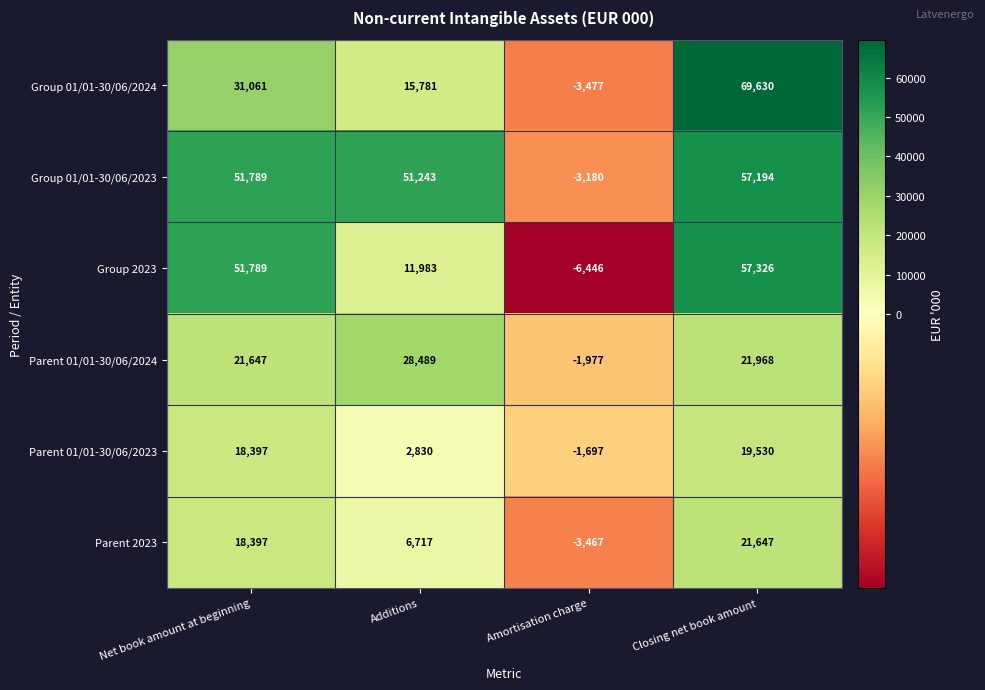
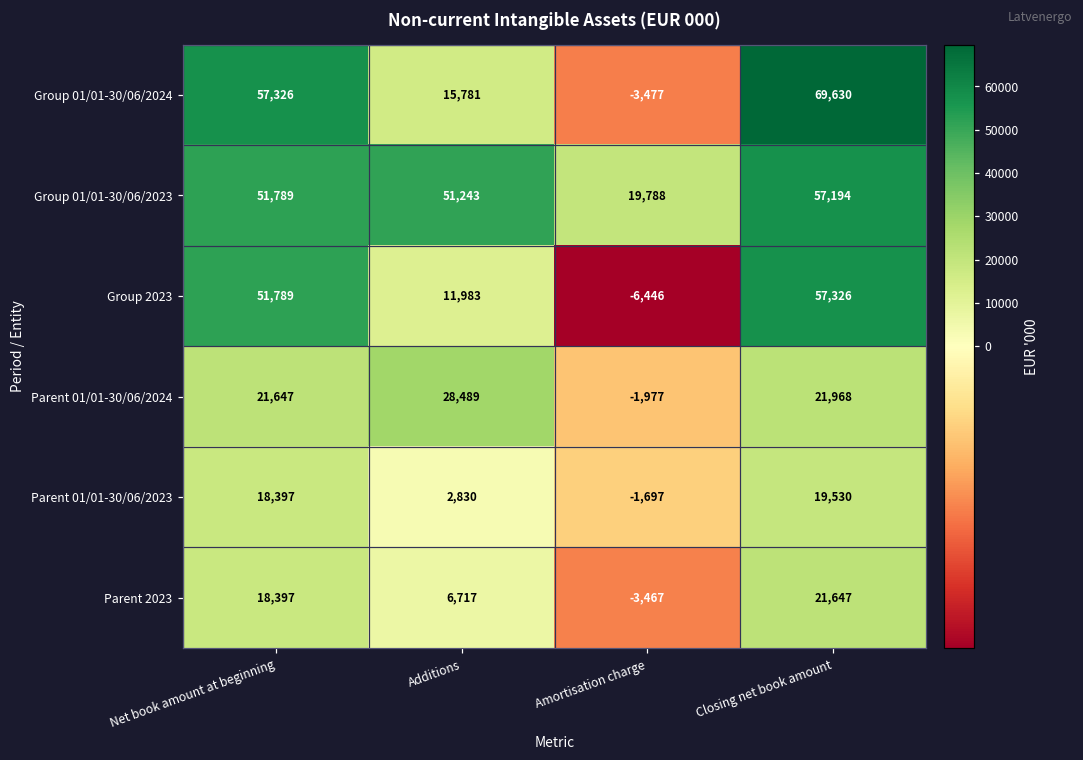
  {
    "Group 01/01-30/06/2024": {
-     "Net book amount at beginning": "31,061",
+     "Net book amount at beginning": "57,326",
      "Additions": "15,781",
      "Amortisation charge": "-3,477",
      "Closing net book amount": "69,630"
    },
    "Group 01/01-30/06/2023": {
      "Net book amount at beginning": "51,789",
      "Additions": "51,243",
-     "Amortisation charge": "-3,180",
+     "Amortisation charge": "19,788",
      "Closing net book amount": "57,194"
    },
    "Group 2023": {
      "Net book amount at beginning": "51,789",
      "Additions": "11,983",
      "Amortisation charge": "-6,446",
      "Closing net book amount": "57,326"
    },
    "Parent 01/01-30/06/2024": {
      "Net book amount at beginning": "21,647",
      "Additions": "28,489",
      "Amortisation charge": "-1,977",
      "Closing net book amount": "21,968"
    },
    "Parent 01/01-30/06/2023": {
      "Net book amount at beginning": "18,397",
      "Additions": "2,830",
      "Amortisation charge": "-1,697",
      "Closing net book amount": "19,530"
    },
    "Parent 2023": {
      "Net book amount at beginning": "18,397",
      "Additions": "6,717",
      "Amortisation charge": "-3,467",
      "Closing net book amount": "21,647"
    }
  }
